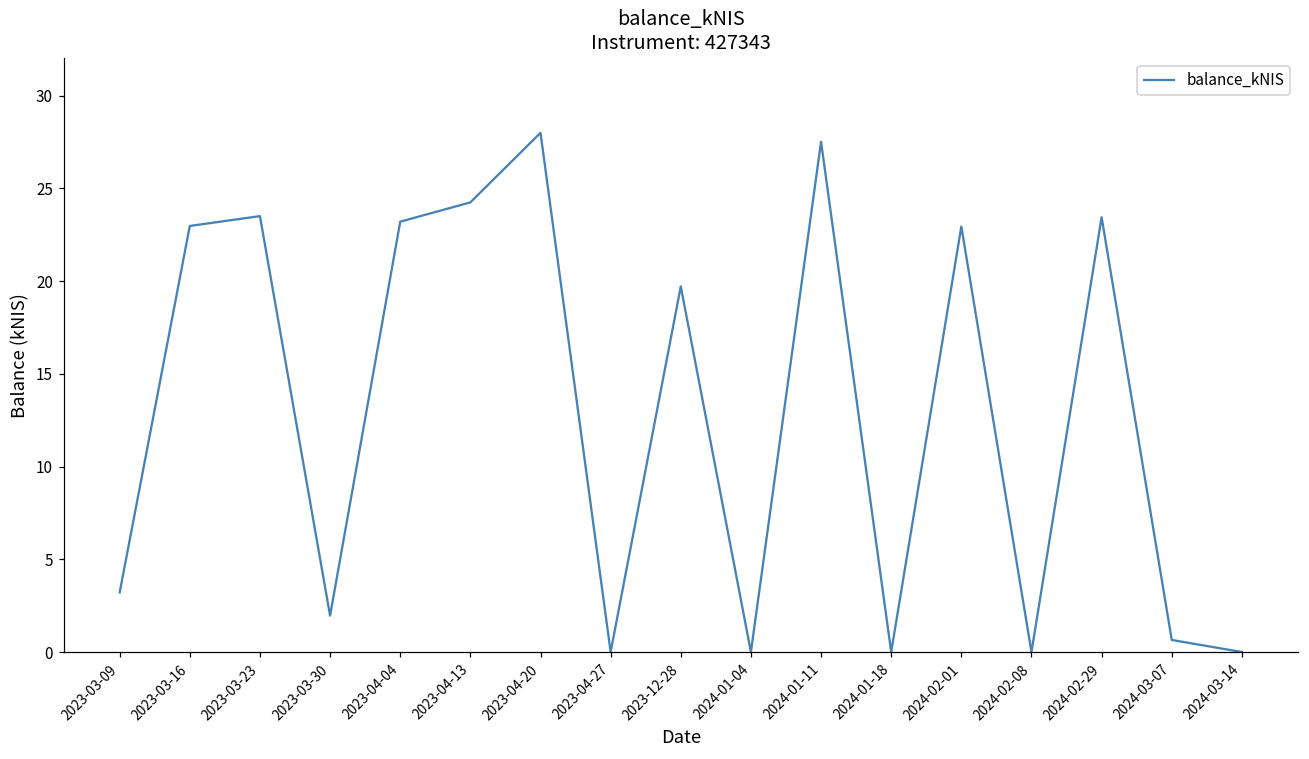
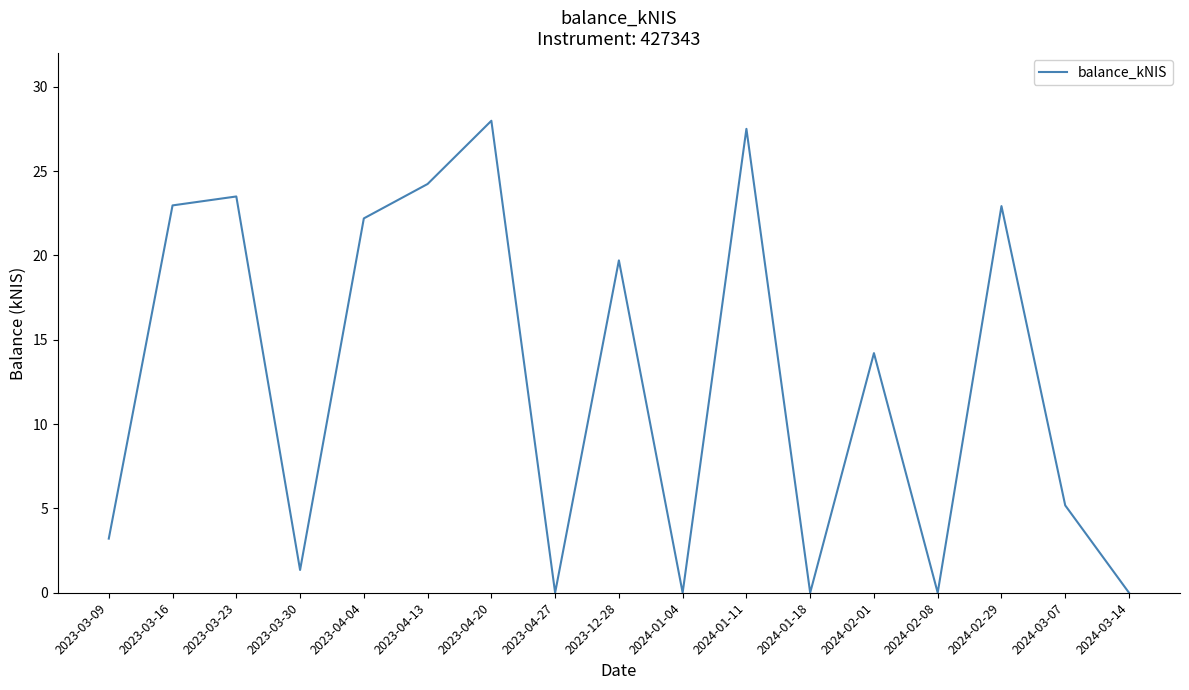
  {
    "2023-03-09": 3.2,
    "2023-03-16": 23.0,
    "2023-03-23": 23.5,
-   "2023-03-30": 2.0,
-   "2023-04-04": 23.2,
+   "2023-03-30": 1.4,
+   "2023-04-04": 22.2,
    "2023-04-13": 24.2,
    "2023-04-20": 28.0,
    "2023-04-27": 0.0,
    "2023-12-28": 19.7,
    "2024-01-04": 0.0,
    "2024-01-11": 27.5,
    "2024-01-18": 0.0,
-   "2024-02-01": 22.9,
+   "2024-02-01": 14.2,
    "2024-02-08": 0.0,
-   "2024-02-29": 23.4,
-   "2024-03-07": 0.7,
+   "2024-02-29": 22.9,
+   "2024-03-07": 5.2,
    "2024-03-14": 0.0
  }
